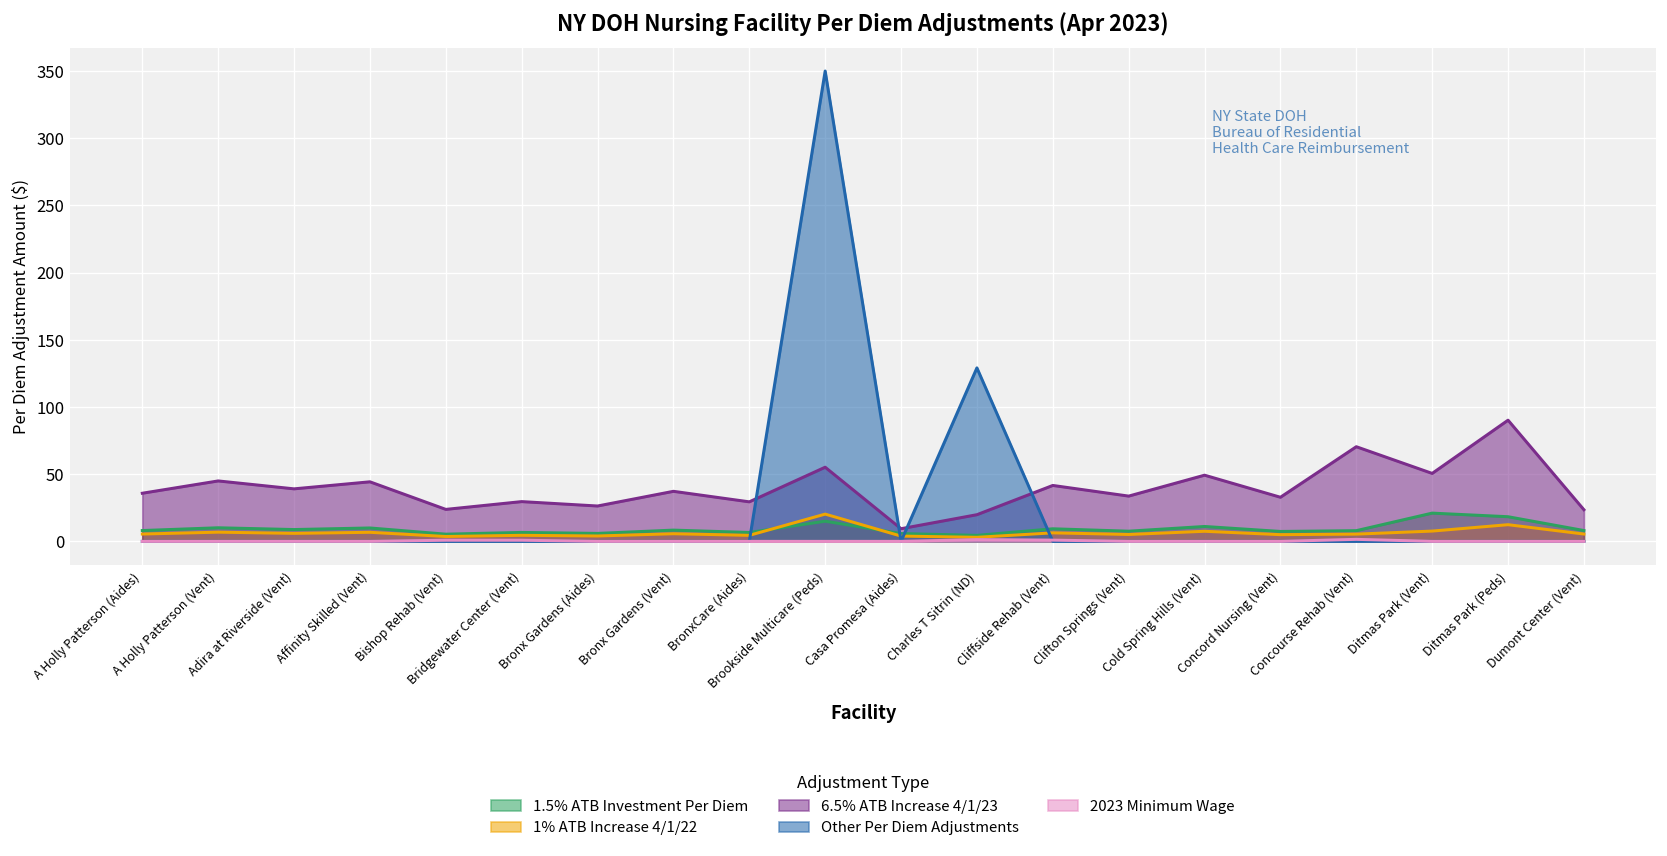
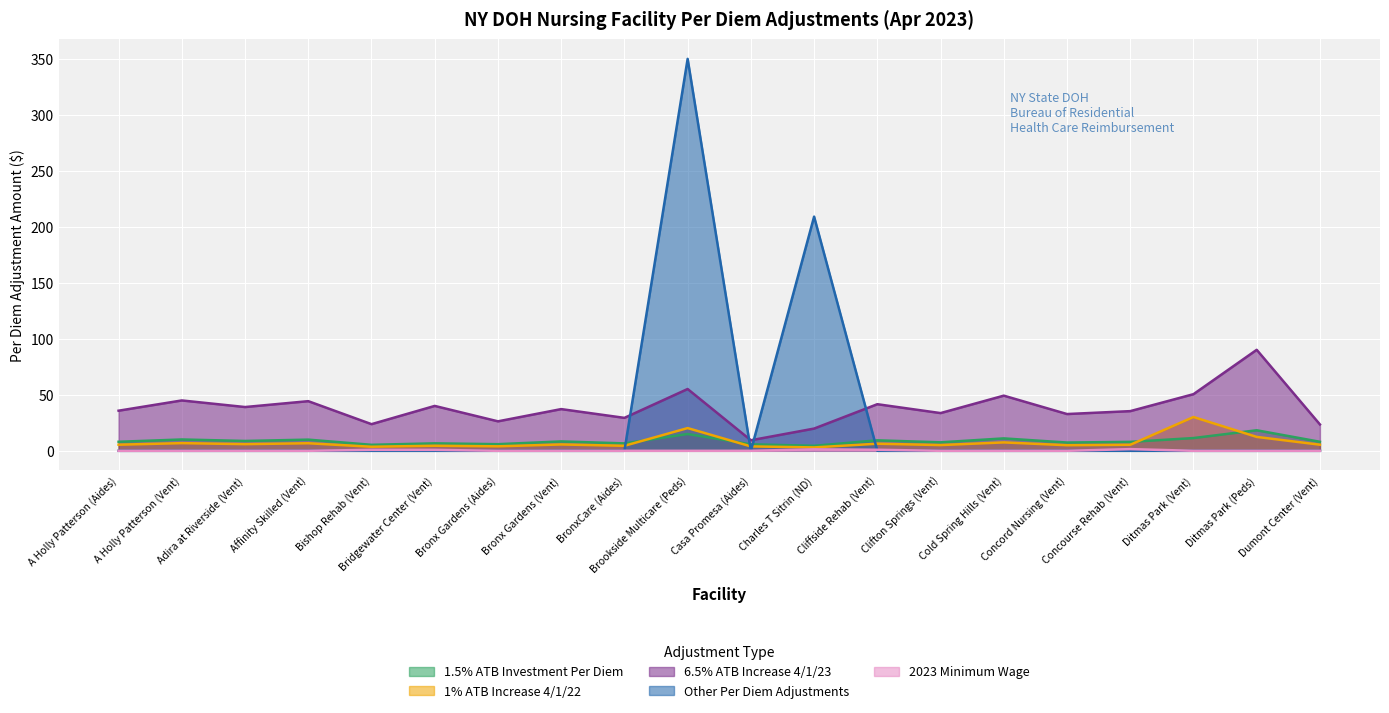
  {
    "1.5% ATB Investment Per Diem": {
      "A Holly Patterson (Aides)": 8,
      "A Holly Patterson (Vent)": 10,
      "Adira at Riverside (Vent)": 9,
      "Affinity Skilled (Vent)": 10,
      "Bronx Gardens (Vent)": 8,
      "Brookside Multicare (Peds)": 15,
      "Cliffside Rehab (Vent)": 9,
      "Clifton Springs (Vent)": 8,
      "Cold Spring Hills (Vent)": 11,
      "Concord Nursing (Vent)": 7,
      "Concourse Rehab (Vent)": 8,
-     "Ditmas Park (Vent)": 21,
+     "Ditmas Park (Vent)": 11,
      "Ditmas Park (Peds)": 18,
      "Dumont Center (Vent)": 8
    },
    "1% ATB Increase 4/1/22": {
      "A Holly Patterson (Aides)": 5,
      "A Holly Patterson (Vent)": 7,
      "Adira at Riverside (Vent)": 6,
      "Affinity Skilled (Vent)": 7,
      "Bronx Gardens (Vent)": 6,
      "Brookside Multicare (Peds)": 20,
      "Cliffside Rehab (Vent)": 6,
      "Clifton Springs (Vent)": 5,
      "Cold Spring Hills (Vent)": 8,
      "Concord Nursing (Vent)": 5,
      "Concourse Rehab (Vent)": 5,
-     "Ditmas Park (Vent)": 8,
+     "Ditmas Park (Vent)": 30,
      "Ditmas Park (Peds)": 12,
      "Dumont Center (Vent)": 5
    },
    "6.5% ATB Increase 4/1/23": {
      "A Holly Patterson (Aides)": 36,
      "A Holly Patterson (Vent)": 45,
      "Adira at Riverside (Vent)": 39,
      "Affinity Skilled (Vent)": 44,
      "Bishop Rehab (Vent)": 24,
-     "Bridgewater Center (Vent)": 30,
+     "Bridgewater Center (Vent)": 40,
      "Bronx Gardens (Aides)": 26,
      "Bronx Gardens (Vent)": 37,
      "BronxCare (Aides)": 29,
      "Brookside Multicare (Peds)": 55,
      "Casa Promesa (Aides)": 9,
      "Charles T Sitrin (ND)": 20,
      "Cliffside Rehab (Vent)": 42,
      "Clifton Springs (Vent)": 34,
      "Cold Spring Hills (Vent)": 49,
      "Concord Nursing (Vent)": 33,
-     "Concourse Rehab (Vent)": 70,
+     "Concourse Rehab (Vent)": 35,
      "Ditmas Park (Vent)": 51,
      "Ditmas Park (Peds)": 90,
      "Dumont Center (Vent)": 24
    },
    "Other Per Diem Adjustments": {
      "Brookside Multicare (Peds)": 350,
-     "Charles T Sitrin (ND)": 129
+     "Charles T Sitrin (ND)": 209
    },
    "2023 Minimum Wage": {
      "Brookside Multicare (Peds)": 0
    }
  }
